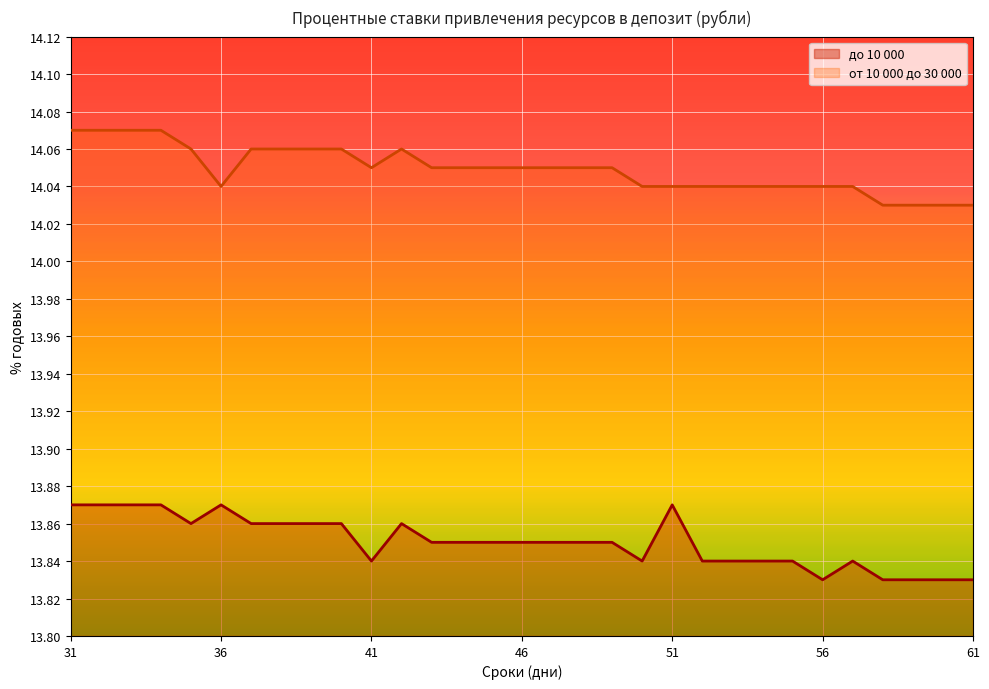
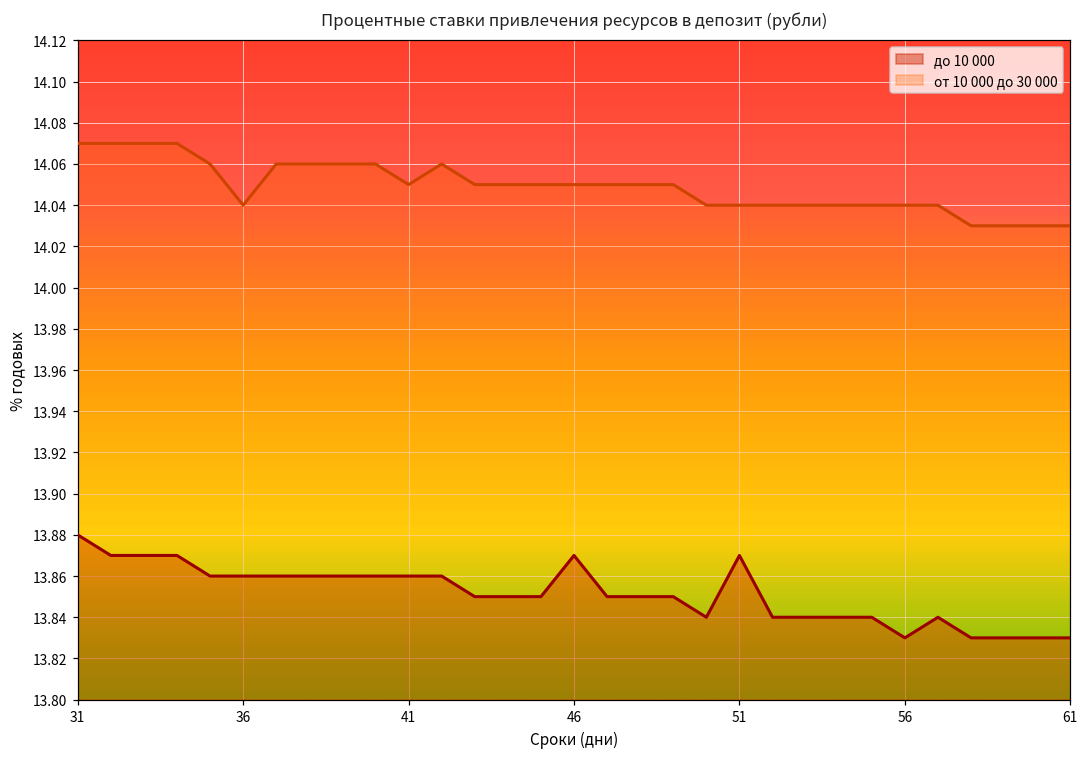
  {
    "до 10 000": {
-     "31": 13.87,
-     "36": 13.87,
-     "41": 13.84,
-     "46": 13.85,
+     "31": 13.88,
+     "36": 13.86,
+     "41": 13.86,
+     "46": 13.87,
      "51": 13.87,
      "56": 13.83,
      "61": 13.83
    },
    "от 10 000 до 30 000": {
      "31": 14.07,
      "36": 14.04,
      "41": 14.05,
      "46": 14.05,
      "51": 14.04,
      "56": 14.04,
      "61": 14.03
    }
  }
